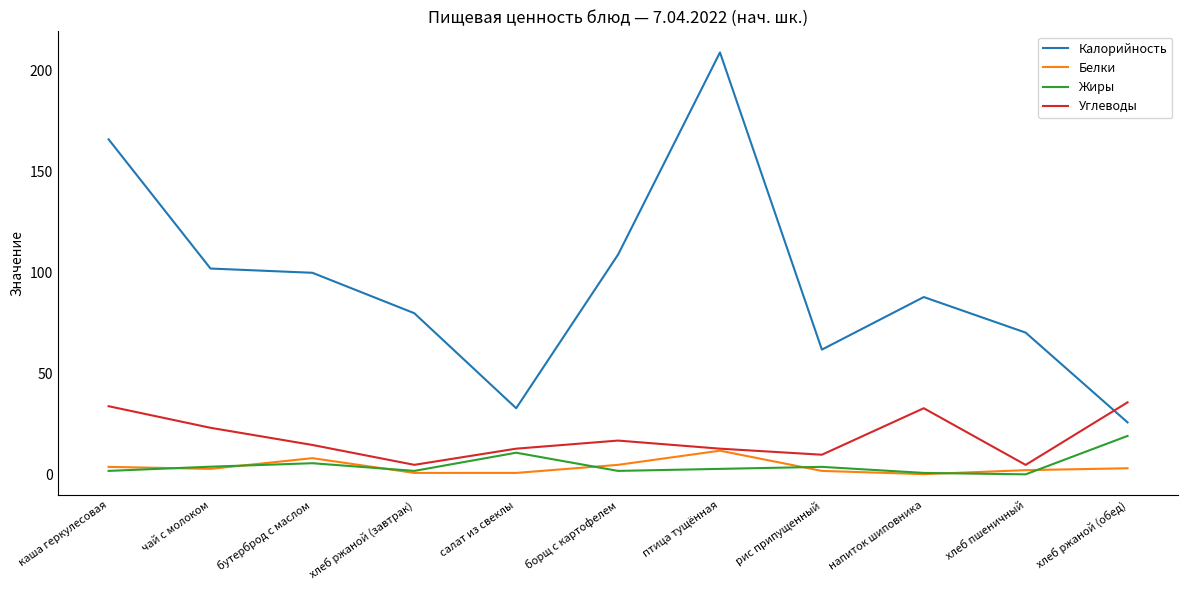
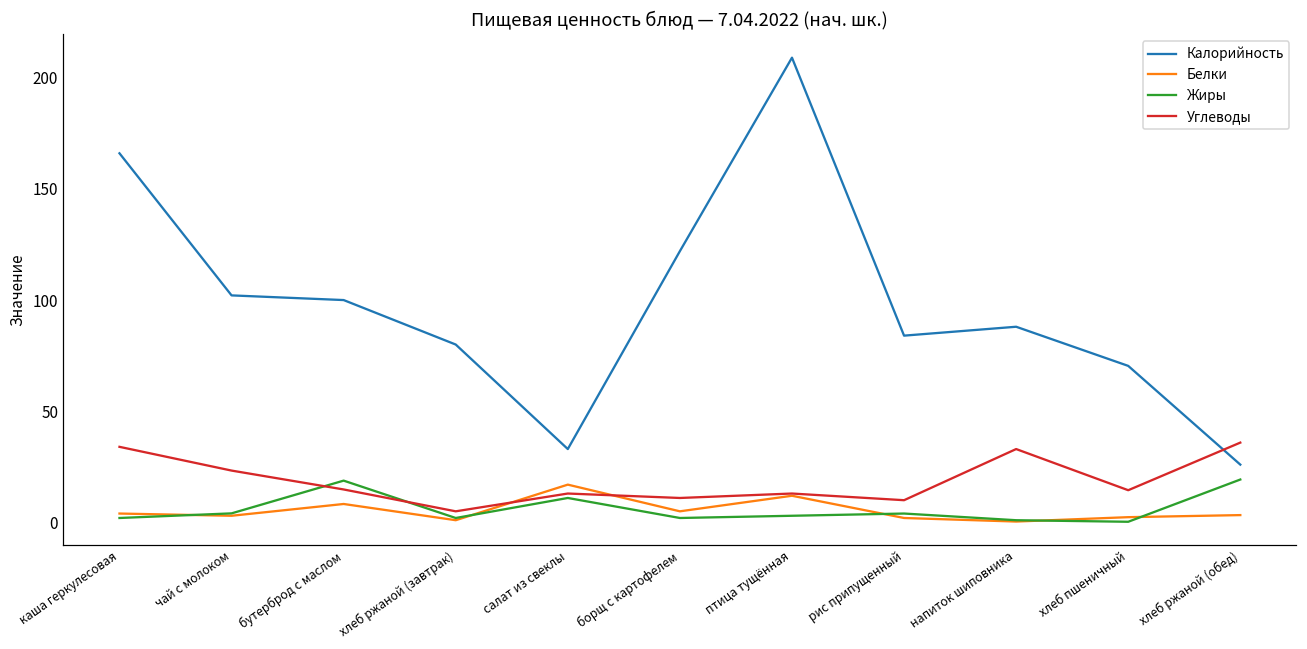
  {
    "Калорийность": {
      "каша геркулесовая": 166,
      "чай с молоком": 102,
      "бутерброд с маслом": 100,
      "хлеб ржаной (завтрак)": 80,
      "салат из свеклы": 33,
-     "борщ с картофелем": 109,
+     "борщ с картофелем": 122,
      "птица тущённая": 209,
-     "рис припущенный": 62,
+     "рис припущенный": 84,
      "напиток шиповника": 88,
      "хлеб пшеничный": 70,
      "хлеб ржаной (обед)": 26
    },
    "Белки": {
      "каша геркулесовая": 4,
      "бутерброд с маслом": 8,
-     "салат из свеклы": 1,
+     "салат из свеклы": 17,
      "борщ с картофелем": 5,
      "рис припущенный": 2,
      "хлеб пшеничный": 2,
      "хлеб ржаной (обед)": 3
    },
    "Жиры": {
      "каша геркулесовая": 2,
-     "бутерброд с маслом": 6,
+     "бутерброд с маслом": 19,
      "салат из свеклы": 11,
      "борщ с картофелем": 2,
      "птица тущённая": 3,
      "рис припущенный": 4,
      "хлеб пшеничный": 0,
      "хлеб ржаной (обед)": 19
    },
    "Углеводы": {
      "каша геркулесовая": 34,
      "чай с молоком": 23,
      "бутерброд с маслом": 15,
      "хлеб ржаной (завтрак)": 5,
      "салат из свеклы": 13,
-     "борщ с картофелем": 17,
+     "борщ с картофелем": 11,
      "рис припущенный": 10,
      "напиток шиповника": 33,
-     "хлеб пшеничный": 5,
+     "хлеб пшеничный": 14,
      "хлеб ржаной (обед)": 36
    }
  }
